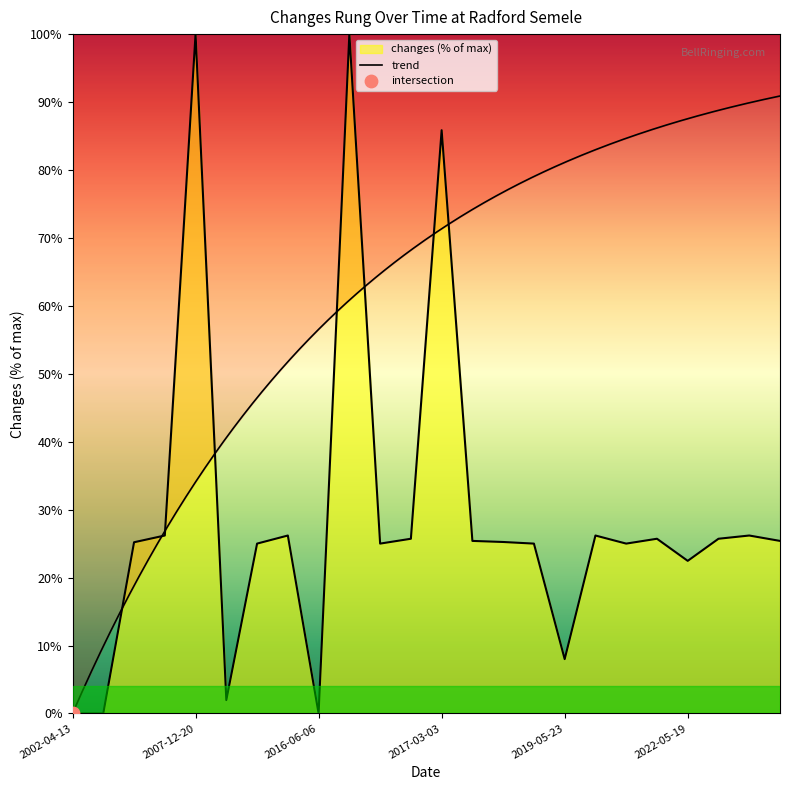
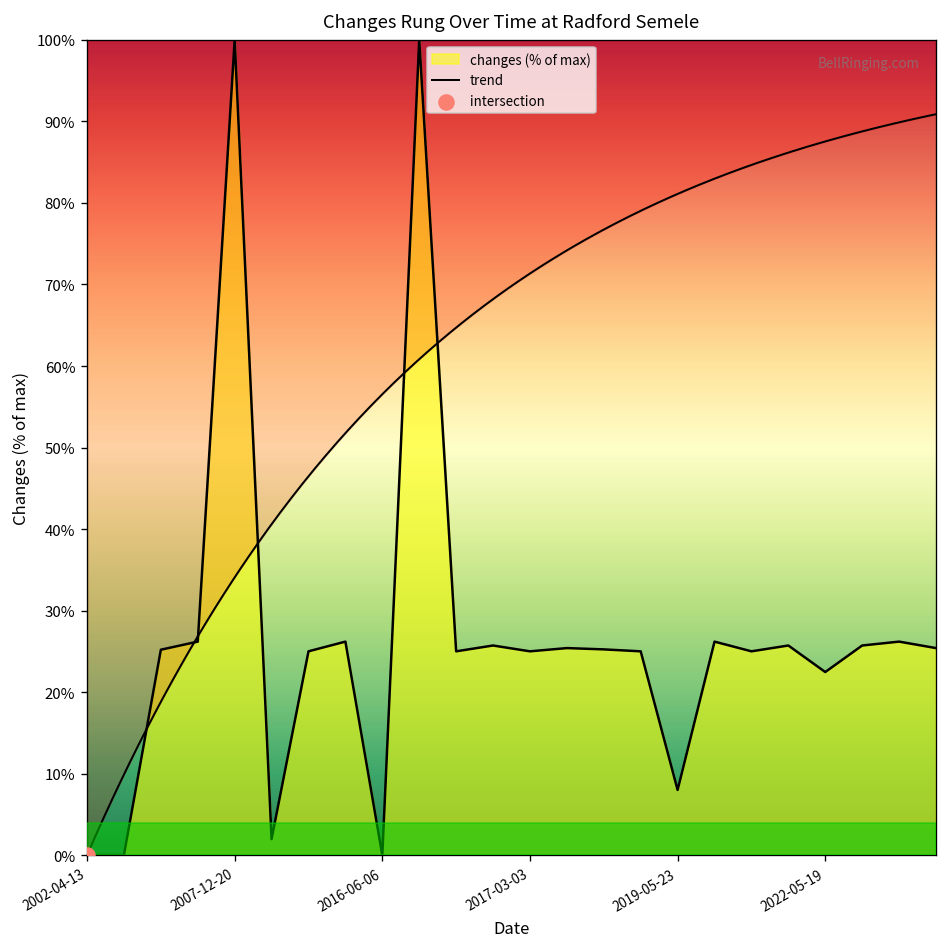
  {
    "changes (% of max)": {
-     "2017-03-03": "86%",
+     "2017-03-03": "25%",
      "2019-05-23": "8%",
      "2022-05-19": "22%"
    },
    "trend": {
      "2007-12-20": "34%",
      "2016-06-06": "57%",
      "2017-03-03": "71%",
      "2019-05-23": "81%",
      "2022-05-19": "88%"
    }
  }
